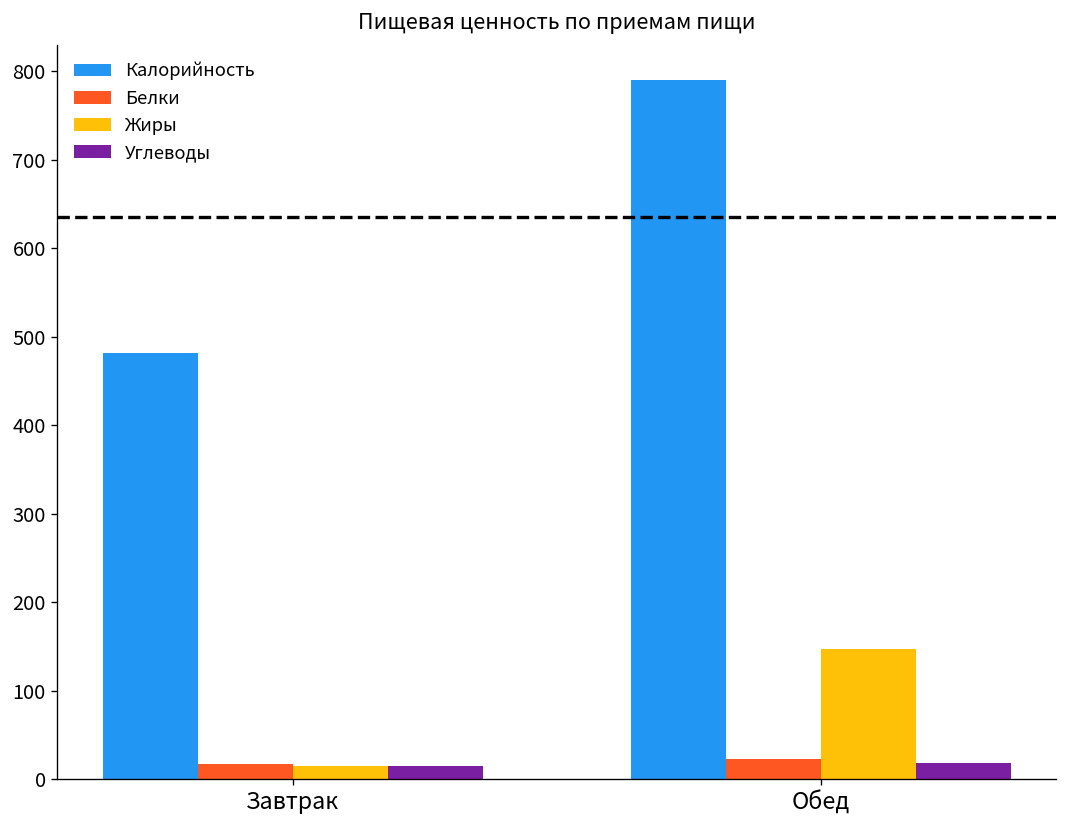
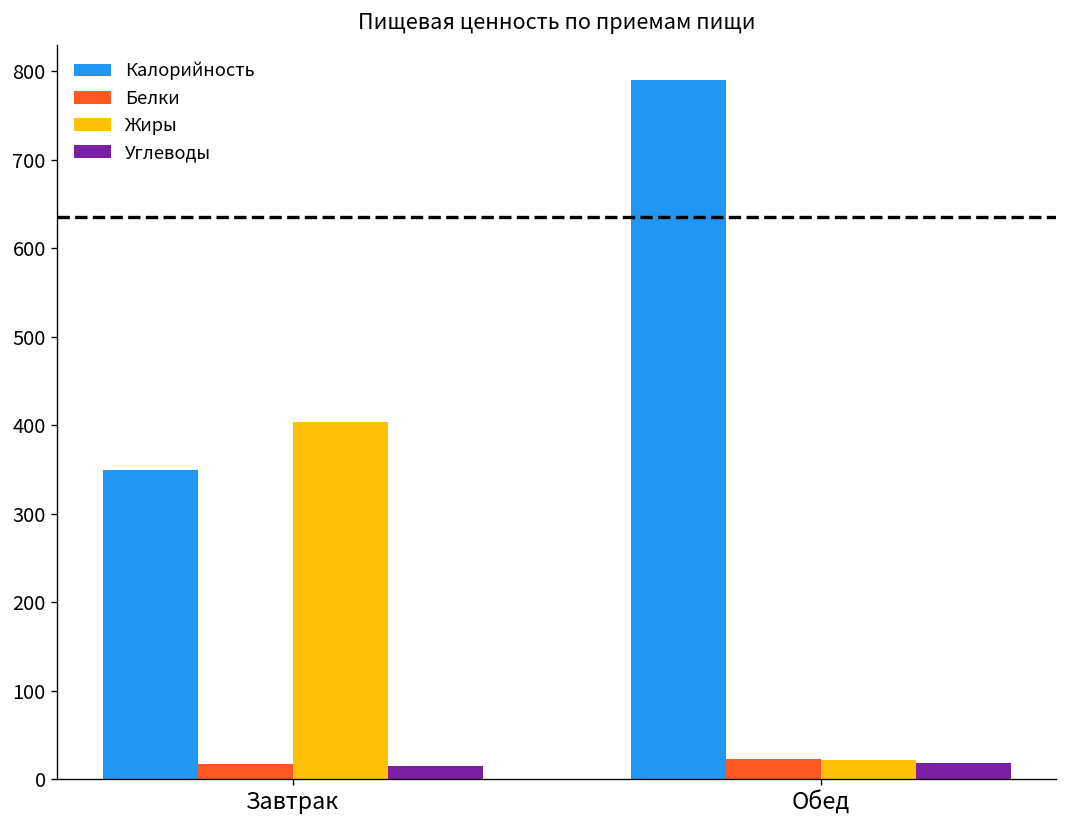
  {
    "Калорийность": {
-     "Завтрак": 480,
+     "Завтрак": 350,
      "Обед": 790
    },
    "Белки": {
      "Завтрак": 20,
      "Обед": 20
    },
    "Жиры": {
-     "Завтрак": 20,
-     "Обед": 150
+     "Завтрак": 400,
+     "Обед": 20
    },
    "Углеводы": {
      "Завтрак": 10,
      "Обед": 20
    }
  }
